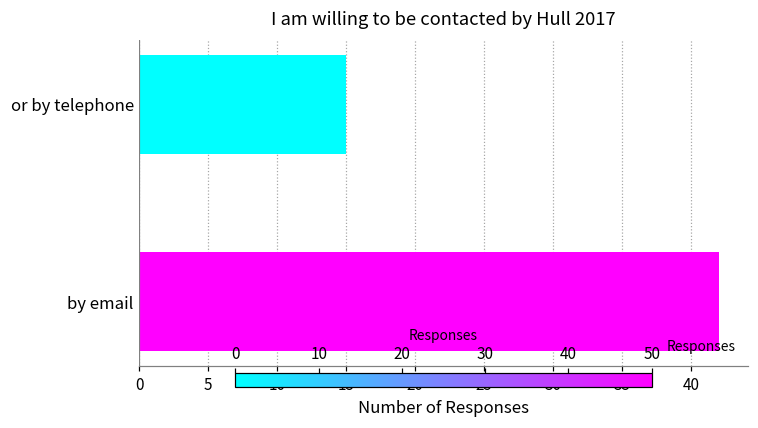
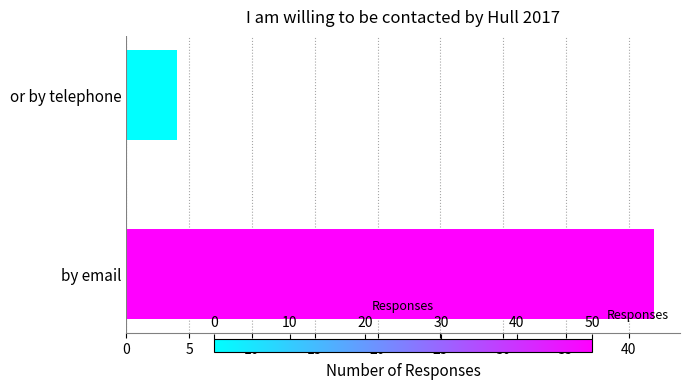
  {
-   "or by telephone": 15,
+   "or by telephone": 4,
    "by email": 42
  }
